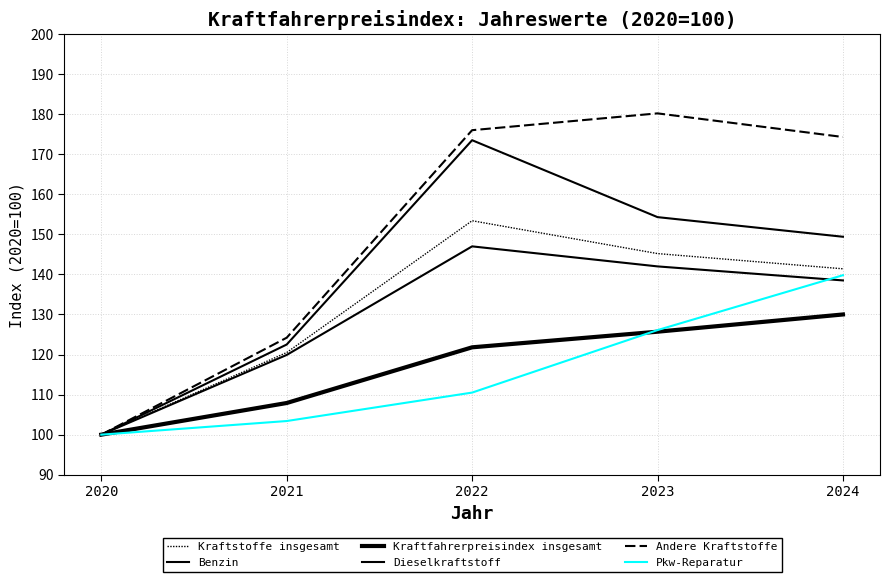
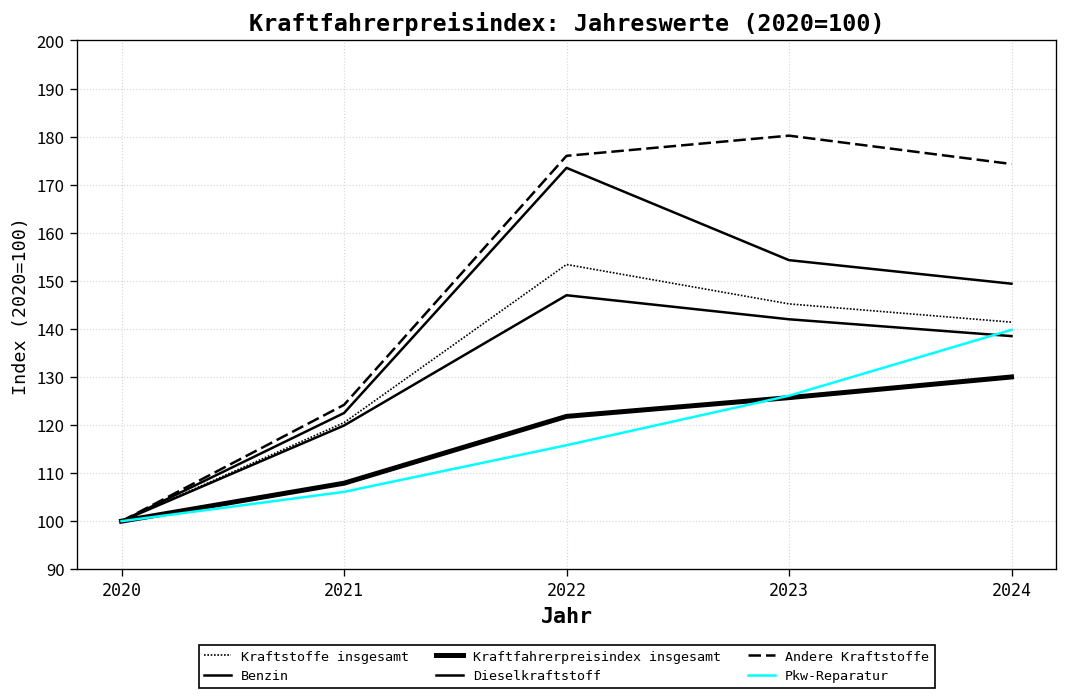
  {
    "Pkw-Reparatur": {
-     "2021": 103,
-     "2022": 111,
+     "2021": 106,
+     "2022": 116,
      "2024": 140
    }
  }
